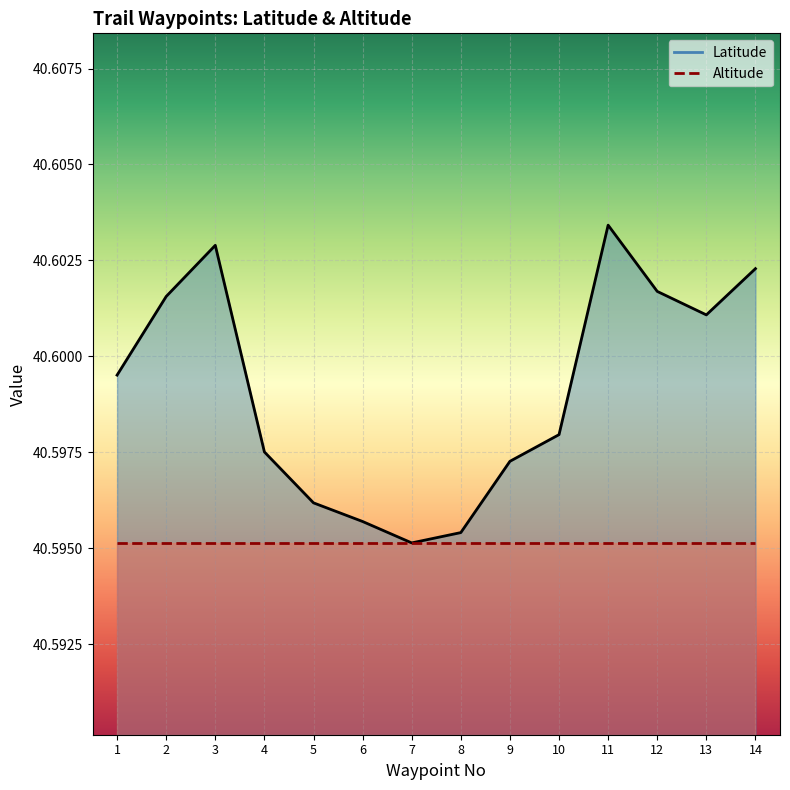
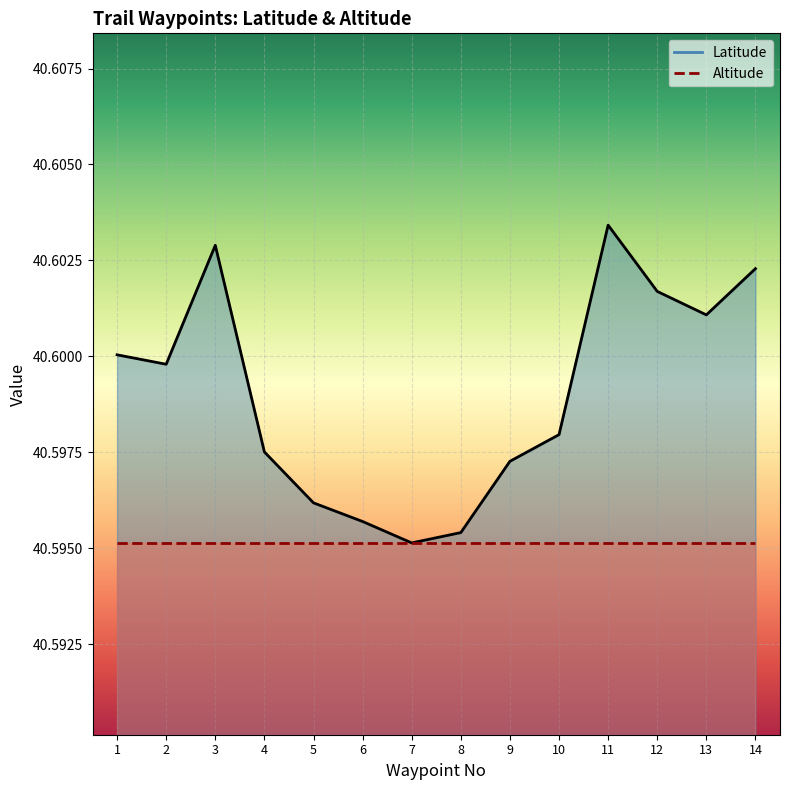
  {
    "Latitude": {
-     "1": 40.5995,
-     "2": 40.6016,
+     "1": 40.6000,
+     "2": 40.5998,
      "3": 40.6029,
      "4": 40.5975,
      "5": 40.5962,
      "6": 40.5957,
      "8": 40.5954,
      "9": 40.5973,
      "10": 40.5980,
      "11": 40.6034,
      "12": 40.6017,
      "13": 40.6011,
      "14": 40.6023
    }
  }
